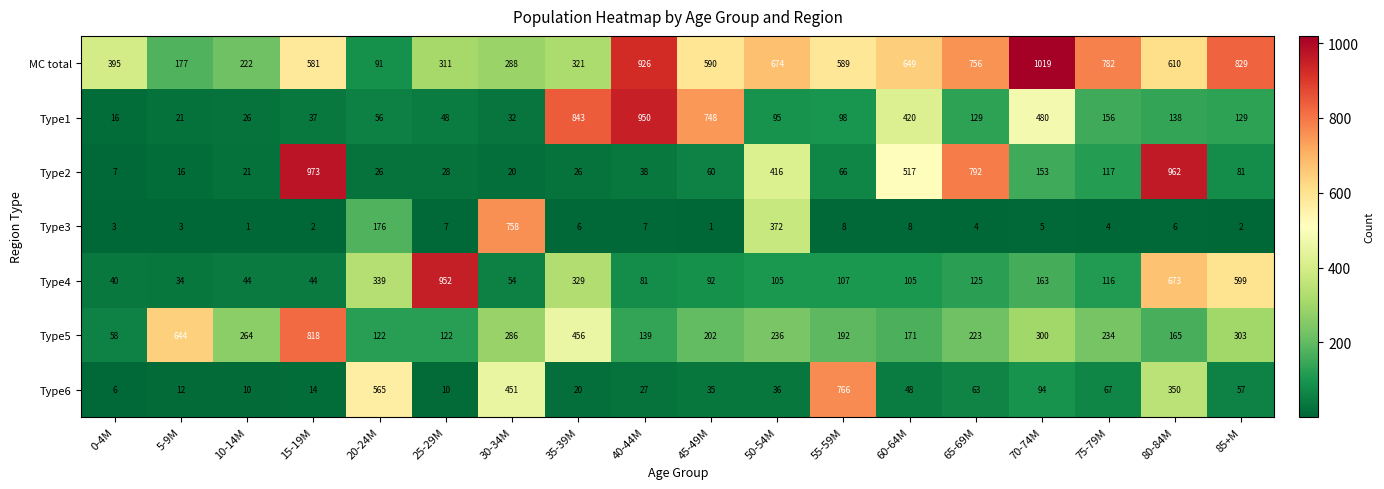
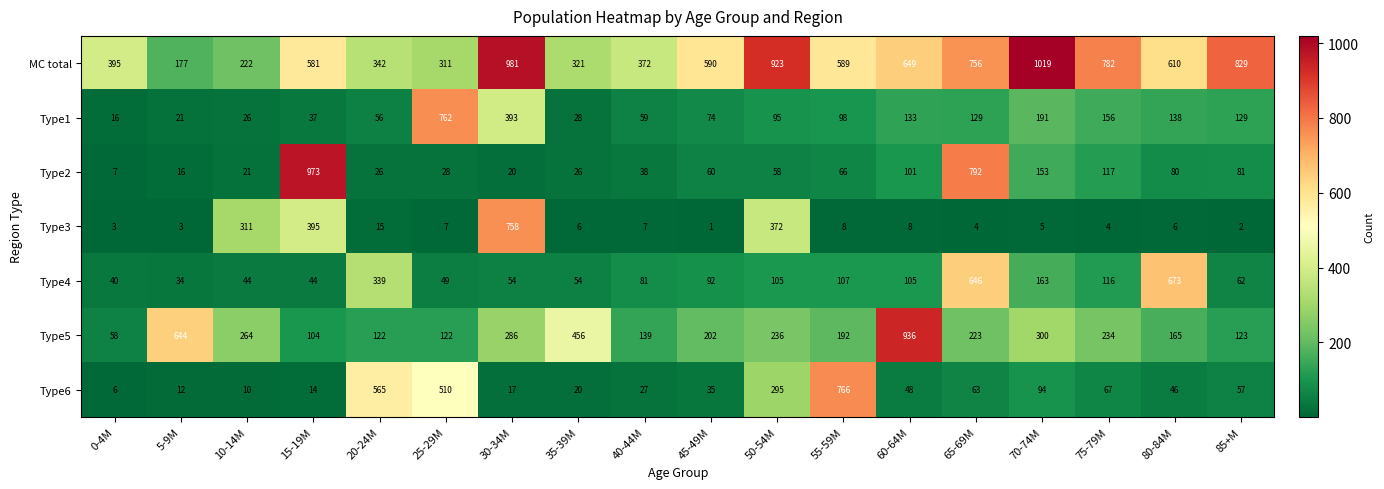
  {
    "MC total": {
      "0-4M": 395,
      "5-9M": 177,
      "10-14M": 222,
      "15-19M": 581,
-     "20-24M": 91,
+     "20-24M": 342,
      "25-29M": 311,
-     "30-34M": 288,
+     "30-34M": 981,
      "35-39M": 321,
-     "40-44M": 926,
+     "40-44M": 372,
      "45-49M": 590,
-     "50-54M": 674,
+     "50-54M": 923,
      "55-59M": 589,
      "60-64M": 649,
      "65-69M": 756,
      "70-74M": 1019,
      "75-79M": 782,
      "80-84M": 610,
      "85+M": 829
    },
    "Type1": {
      "0-4M": 16,
      "5-9M": 21,
      "10-14M": 26,
      "15-19M": 37,
      "20-24M": 56,
-     "25-29M": 48,
-     "30-34M": 32,
-     "35-39M": 843,
-     "40-44M": 950,
-     "45-49M": 748,
+     "25-29M": 762,
+     "30-34M": 393,
+     "35-39M": 28,
+     "40-44M": 59,
+     "45-49M": 74,
      "50-54M": 95,
      "55-59M": 98,
-     "60-64M": 420,
+     "60-64M": 133,
      "65-69M": 129,
-     "70-74M": 480,
+     "70-74M": 191,
      "75-79M": 156,
      "80-84M": 138,
      "85+M": 129
    },
    "Type2": {
      "0-4M": 7,
      "5-9M": 16,
      "10-14M": 21,
      "15-19M": 973,
      "20-24M": 26,
      "25-29M": 28,
      "30-34M": 20,
      "35-39M": 26,
      "40-44M": 38,
      "45-49M": 60,
-     "50-54M": 416,
+     "50-54M": 58,
      "55-59M": 66,
-     "60-64M": 517,
+     "60-64M": 101,
      "65-69M": 792,
      "70-74M": 153,
      "75-79M": 117,
-     "80-84M": 962,
+     "80-84M": 80,
      "85+M": 81
    },
    "Type3": {
      "0-4M": 3,
      "5-9M": 3,
-     "10-14M": 1,
-     "15-19M": 2,
-     "20-24M": 176,
+     "10-14M": 311,
+     "15-19M": 395,
+     "20-24M": 15,
      "25-29M": 7,
      "30-34M": 758,
      "35-39M": 6,
      "40-44M": 7,
      "45-49M": 1,
      "50-54M": 372,
      "55-59M": 8,
      "60-64M": 8,
      "65-69M": 4,
      "70-74M": 5,
      "75-79M": 4,
      "80-84M": 6,
      "85+M": 2
    },
    "Type4": {
      "0-4M": 40,
      "5-9M": 34,
      "10-14M": 44,
      "15-19M": 44,
      "20-24M": 339,
-     "25-29M": 952,
+     "25-29M": 49,
      "30-34M": 54,
-     "35-39M": 329,
+     "35-39M": 54,
      "40-44M": 81,
      "45-49M": 92,
      "50-54M": 105,
      "55-59M": 107,
      "60-64M": 105,
-     "65-69M": 125,
+     "65-69M": 646,
      "70-74M": 163,
      "75-79M": 116,
      "80-84M": 673,
-     "85+M": 599
+     "85+M": 62
    },
    "Type5": {
      "0-4M": 58,
      "5-9M": 644,
      "10-14M": 264,
-     "15-19M": 818,
+     "15-19M": 104,
      "20-24M": 122,
      "25-29M": 122,
      "30-34M": 286,
      "35-39M": 456,
      "40-44M": 139,
      "45-49M": 202,
      "50-54M": 236,
      "55-59M": 192,
-     "60-64M": 171,
+     "60-64M": 936,
      "65-69M": 223,
      "70-74M": 300,
      "75-79M": 234,
      "80-84M": 165,
-     "85+M": 303
+     "85+M": 123
    },
    "Type6": {
      "0-4M": 6,
      "5-9M": 12,
      "10-14M": 10,
      "15-19M": 14,
      "20-24M": 565,
-     "25-29M": 10,
-     "30-34M": 451,
+     "25-29M": 510,
+     "30-34M": 17,
      "35-39M": 20,
      "40-44M": 27,
      "45-49M": 35,
-     "50-54M": 36,
+     "50-54M": 295,
      "55-59M": 766,
      "60-64M": 48,
      "65-69M": 63,
      "70-74M": 94,
      "75-79M": 67,
-     "80-84M": 350,
+     "80-84M": 46,
      "85+M": 57
    }
  }
